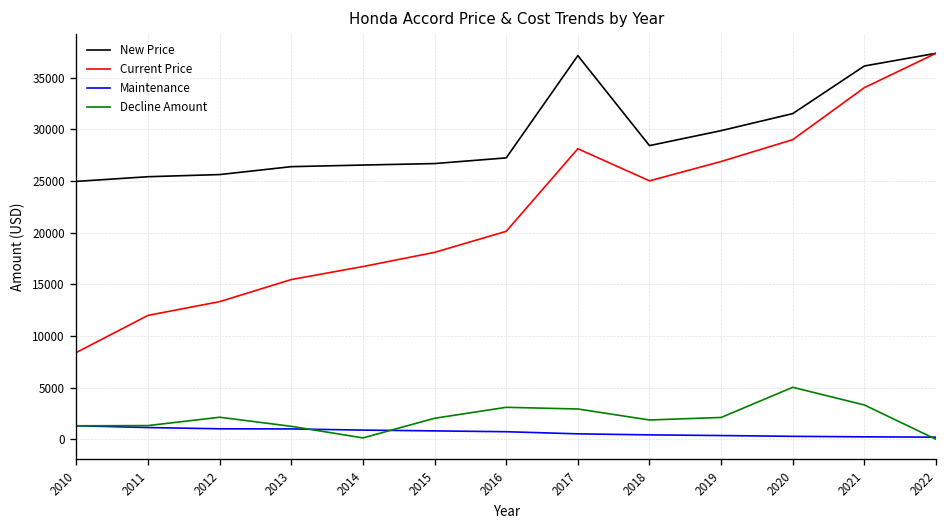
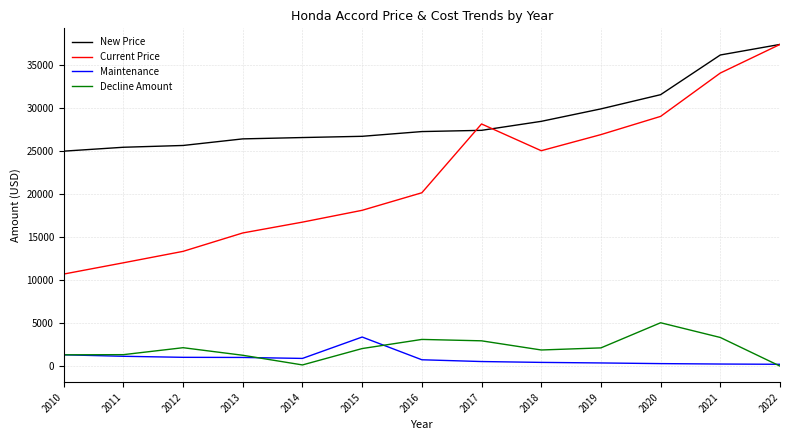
  {
    "New Price": {
      "2010": 25000,
      "2011": 25000,
      "2012": 26000,
      "2013": 26000,
      "2014": 27000,
      "2015": 27000,
      "2016": 27000,
-     "2017": 37000,
+     "2017": 27000,
      "2018": 28000,
      "2019": 30000,
      "2020": 32000,
      "2021": 36000
    },
    "Current Price": {
-     "2010": 8000,
+     "2010": 11000,
      "2011": 12000,
      "2012": 13000,
      "2013": 15000,
      "2014": 17000,
      "2015": 18000,
      "2016": 20000,
      "2017": 28000,
      "2018": 25000,
      "2019": 27000,
      "2020": 29000,
      "2021": 34000
    },
    "Maintenance": {
      "2012": 1000,
      "2014": 1000,
-     "2015": 1000,
+     "2015": 3000,
      "2016": 1000,
      "2017": 1000,
      "2018": 0,
      "2019": 0,
      "2020": 0,
      "2021": 0
    },
    "Decline Amount": {
      "2012": 2000,
      "2014": 0,
      "2015": 2000,
      "2016": 3000,
      "2017": 3000,
      "2018": 2000,
      "2019": 2000,
      "2020": 5000,
      "2021": 3000
    }
  }
